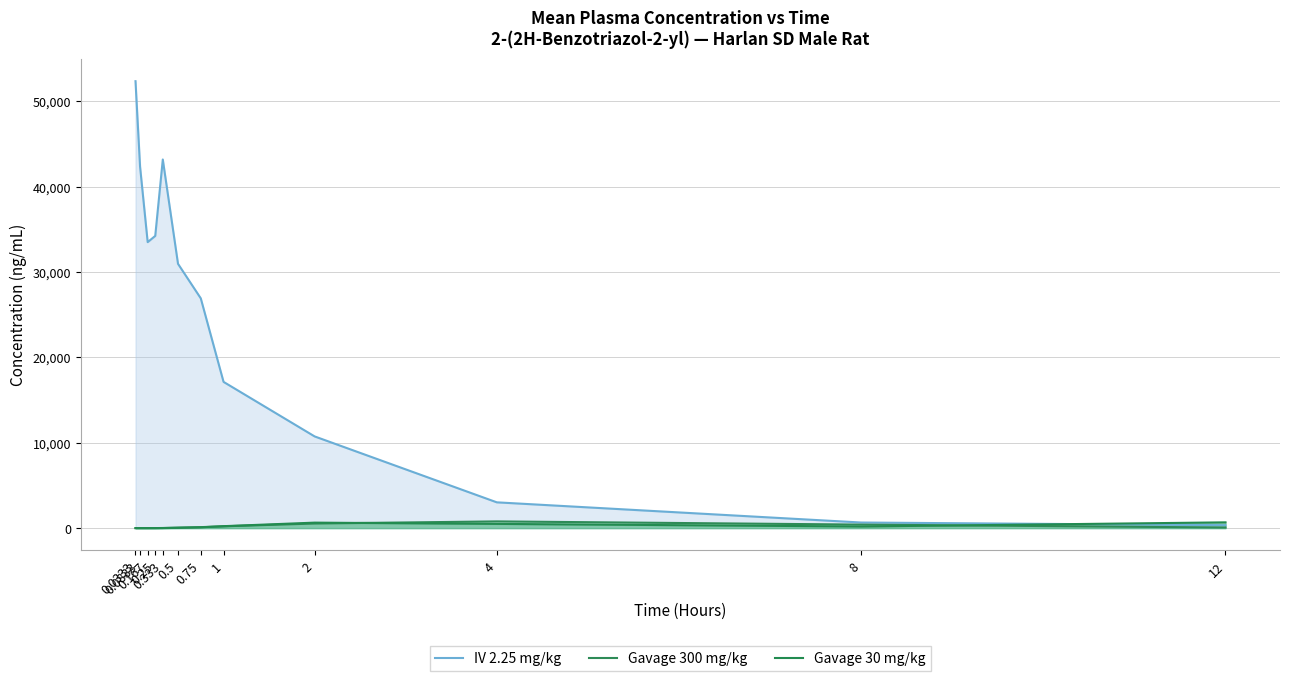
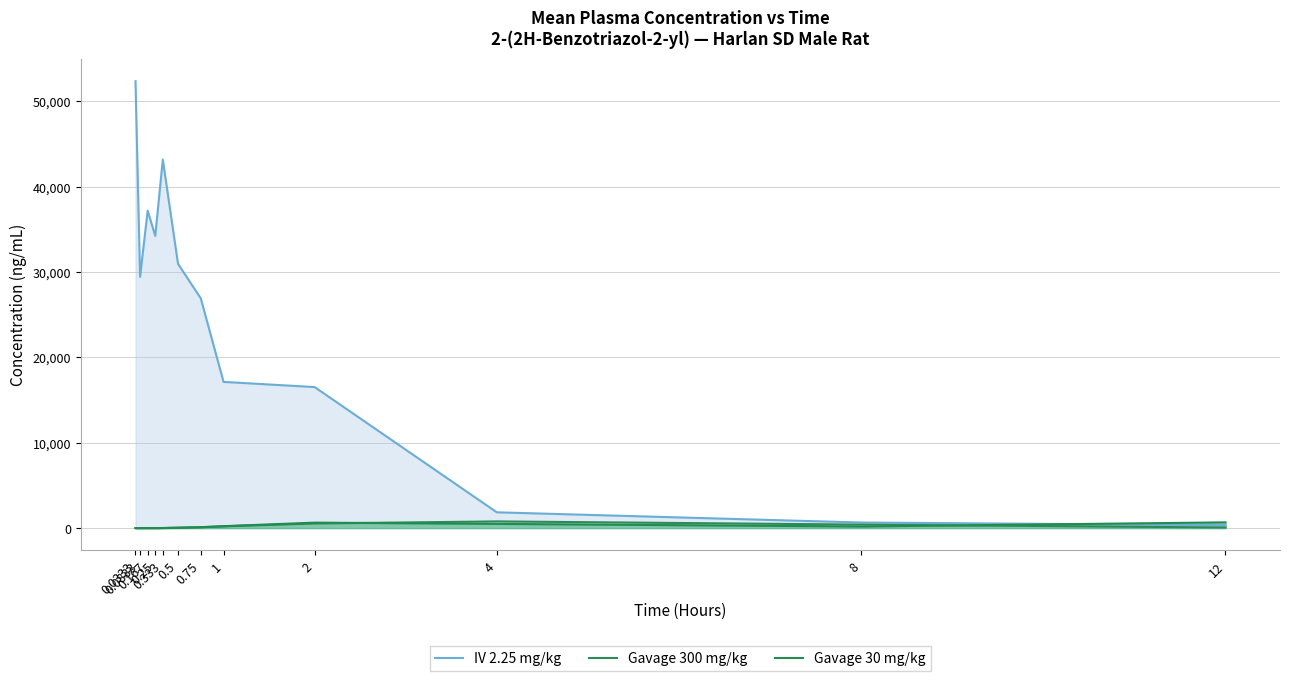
  {
    "IV 2.25 mg/kg": {
      "0.0333": "52,000",
-     "0.0833": "42,000",
-     "0.167": "34,000",
+     "0.0833": "29,000",
+     "0.167": "37,000",
      "0.25": "34,000",
      "0.333": "43,000",
      "0.5": "31,000",
      "0.75": "27,000",
      "1": "17,000",
-     "2": "11,000",
-     "4": "3,000"
+     "2": "17,000",
+     "4": "2,000"
    }
  }
